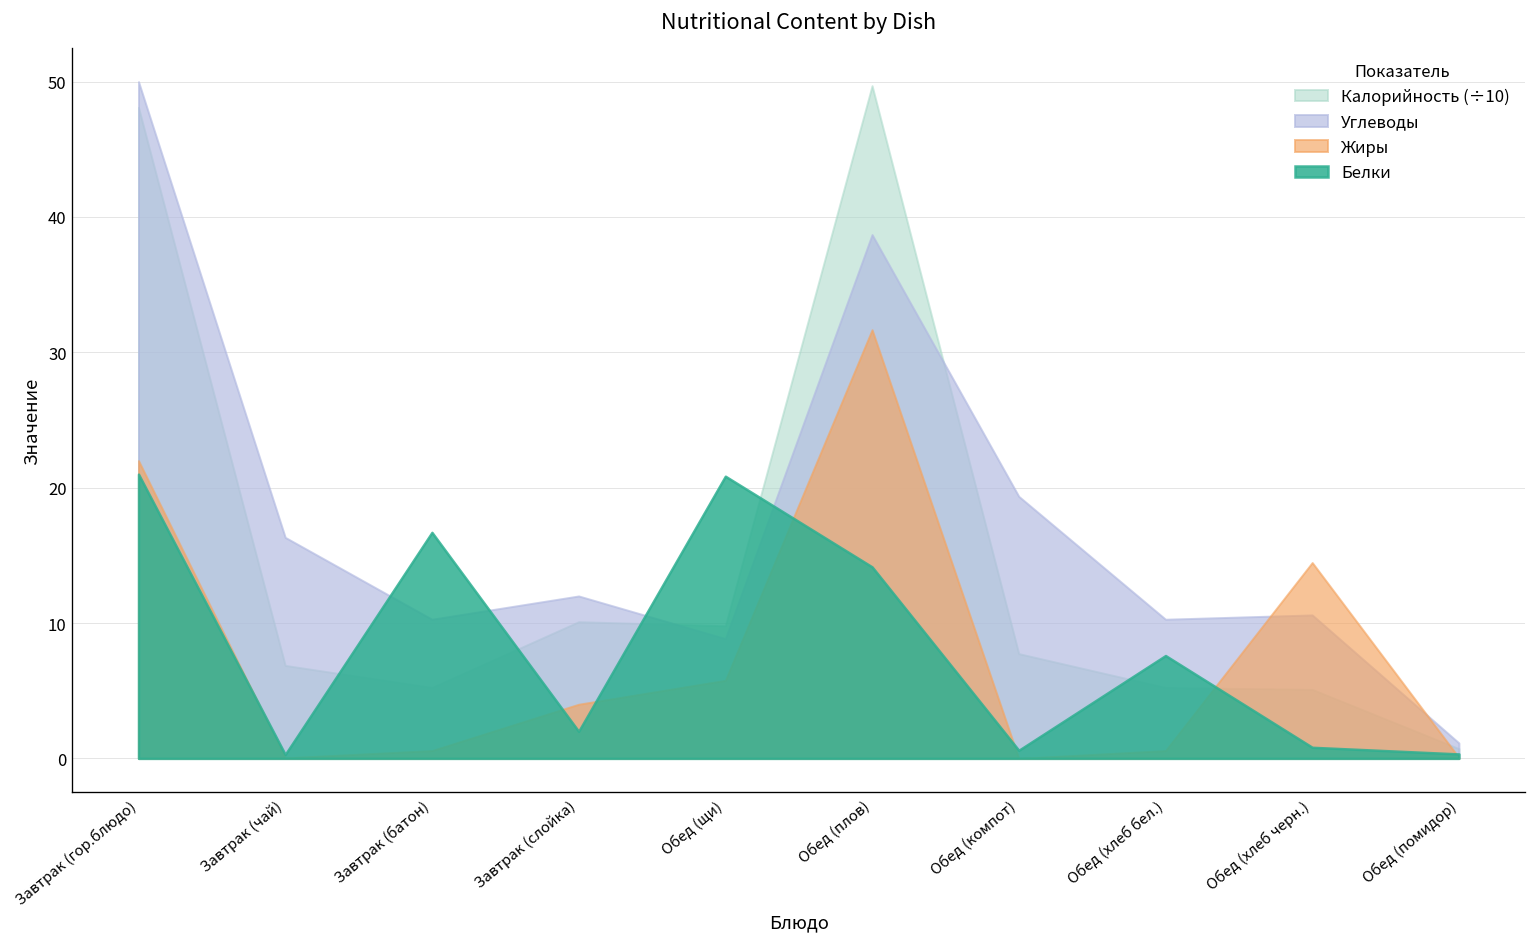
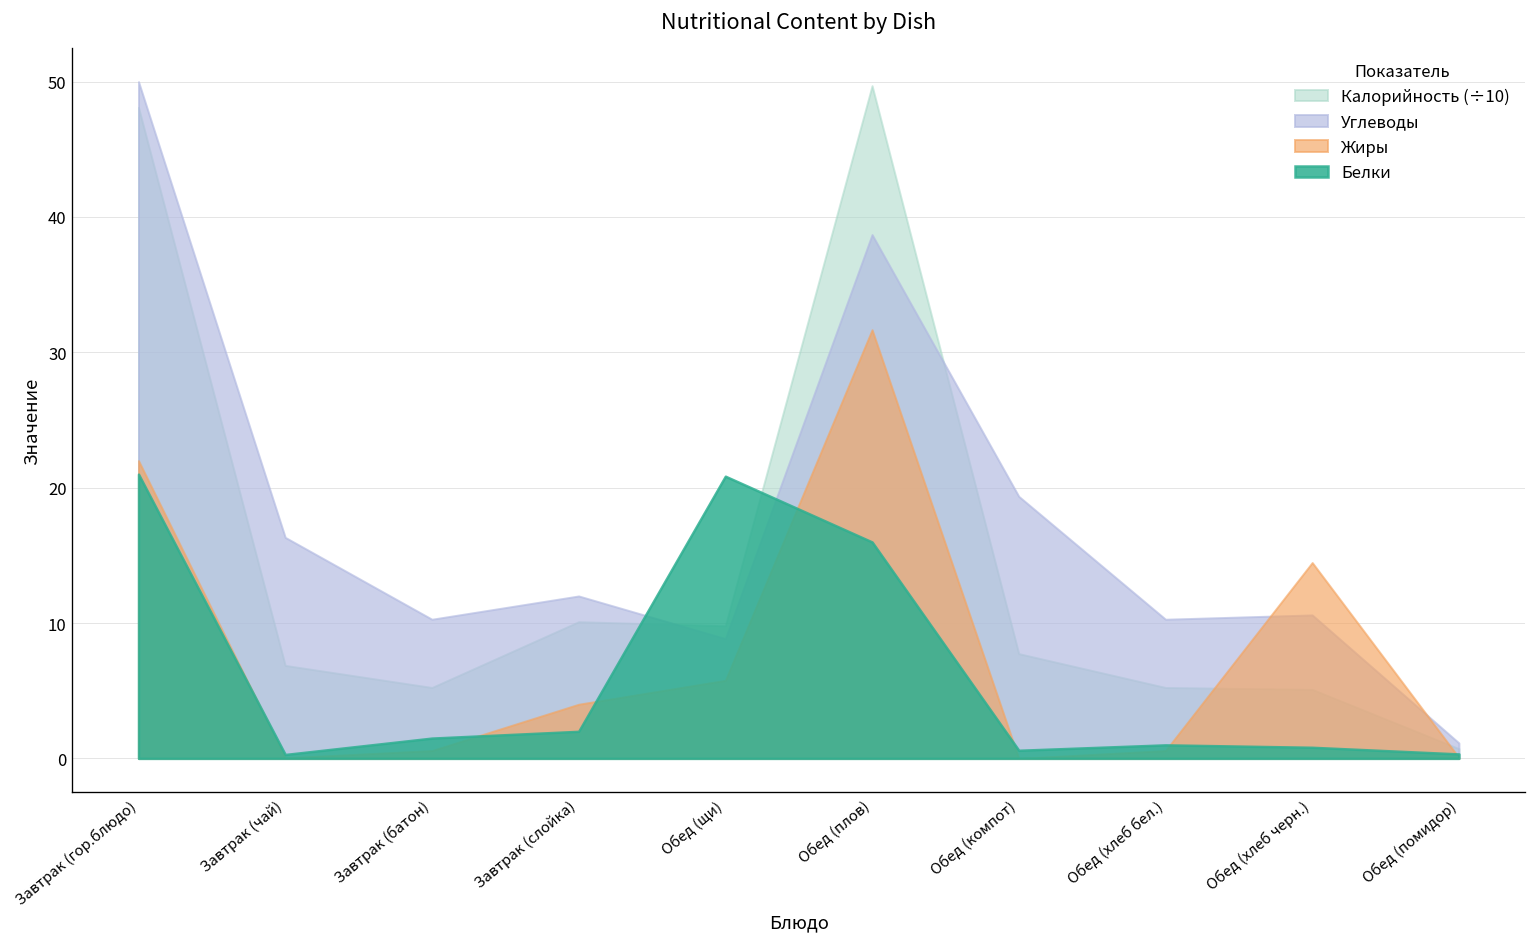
  {
    "Жиры": {
      "Завтрак (гор.блюдо)": 22.0,
      "Завтрак (батон)": 0.6,
      "Завтрак (слойка)": 4.0,
      "Обед (щи)": 5.8,
      "Обед (плов)": 31.7,
      "Обед (компот)": 0.0,
      "Обед (хлеб бел.)": 0.6,
      "Обед (хлеб черн.)": 14.5
    },
    "Белки": {
      "Завтрак (гор.блюдо)": 21.0,
      "Завтрак (чай)": 0.3,
-     "Завтрак (батон)": 16.7,
+     "Завтрак (батон)": 1.5,
      "Завтрак (слойка)": 2.0,
      "Обед (щи)": 20.9,
-     "Обед (плов)": 14.2,
+     "Обед (плов)": 16.0,
      "Обед (компот)": 0.6,
-     "Обед (хлеб бел.)": 7.6,
+     "Обед (хлеб бел.)": 1.0,
      "Обед (хлеб черн.)": 0.8,
      "Обед (помидор)": 0.3
    }
  }
